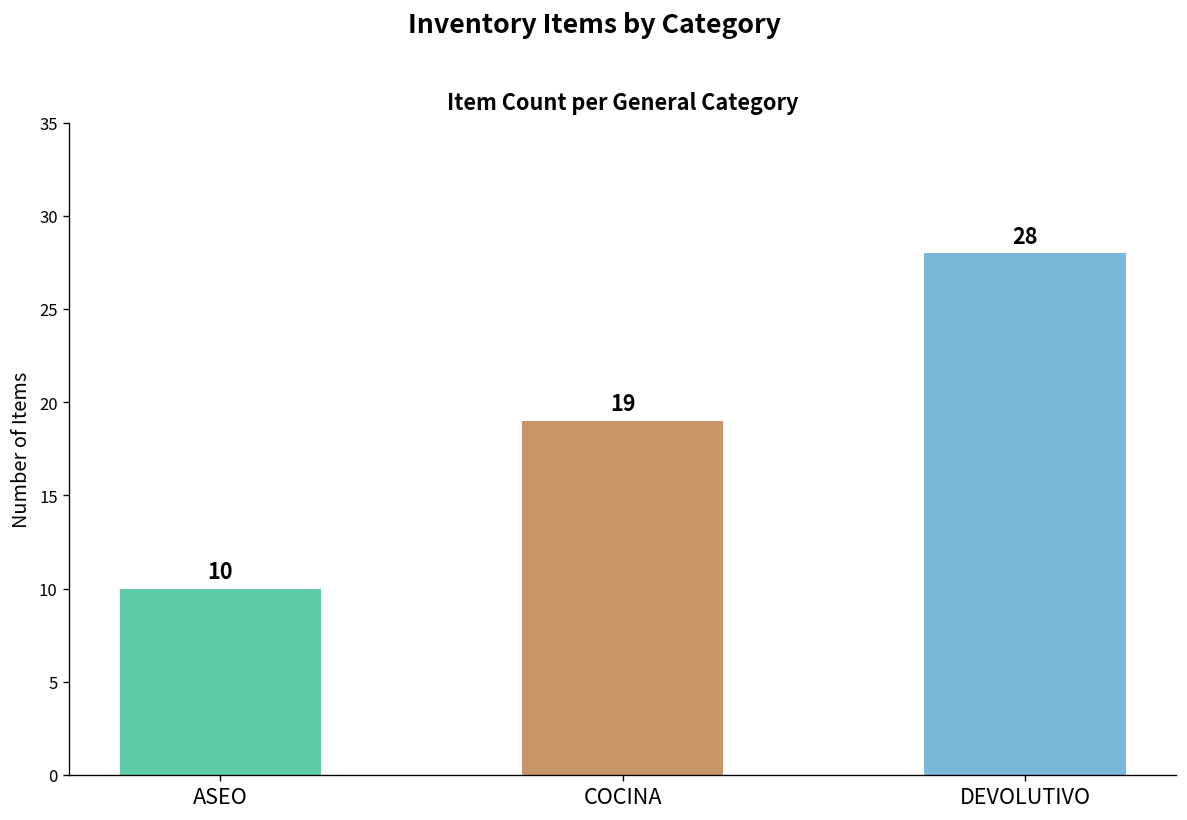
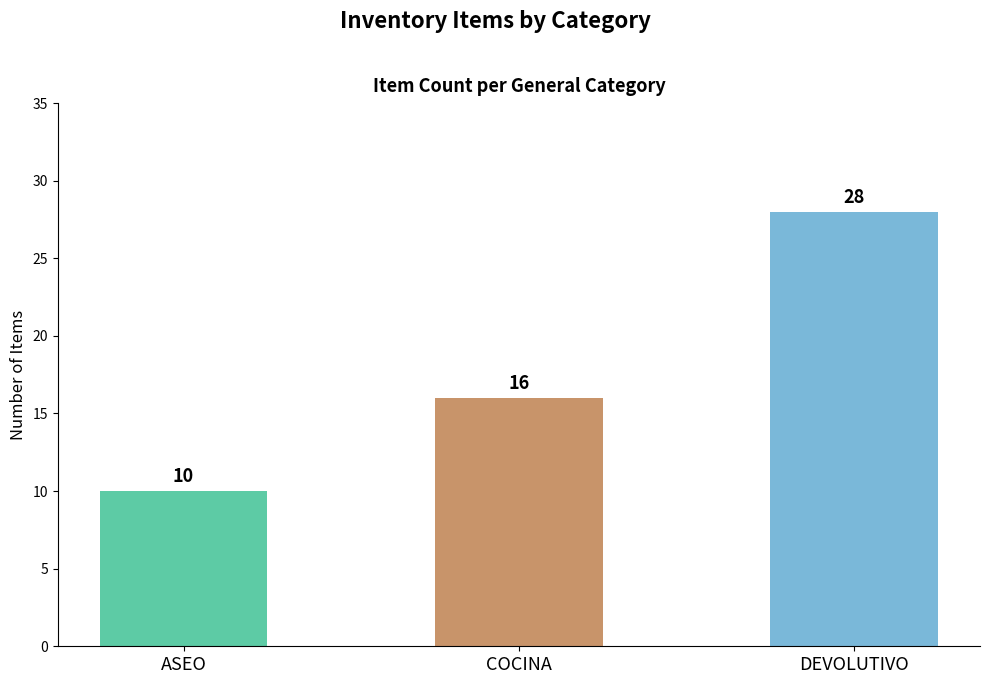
  {
    "ASEO": 10,
-   "COCINA": 19,
+   "COCINA": 16,
    "DEVOLUTIVO": 28
  }
